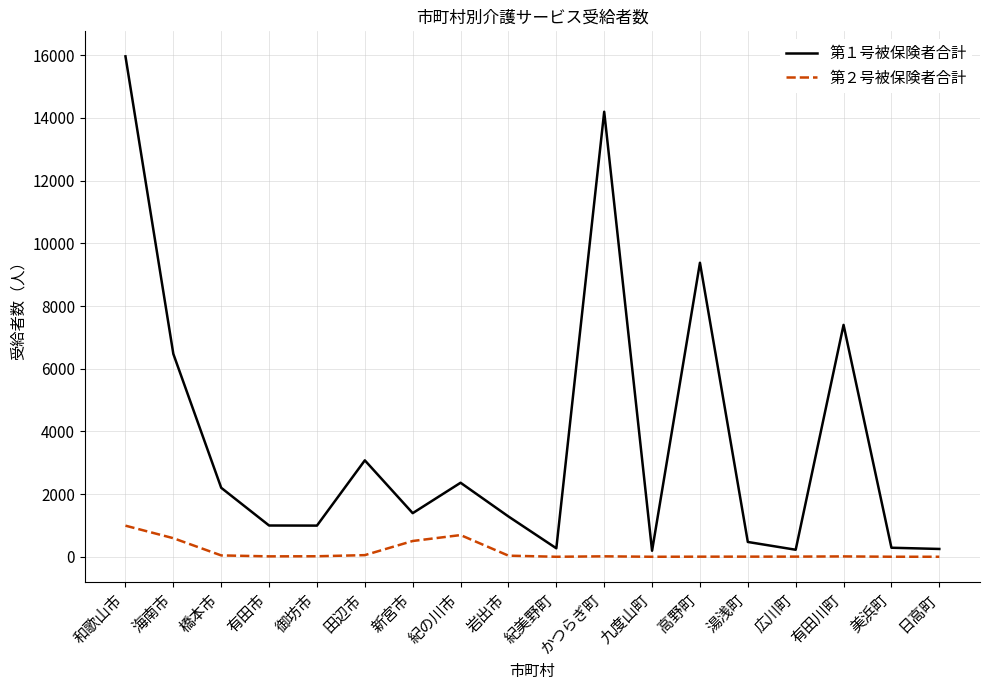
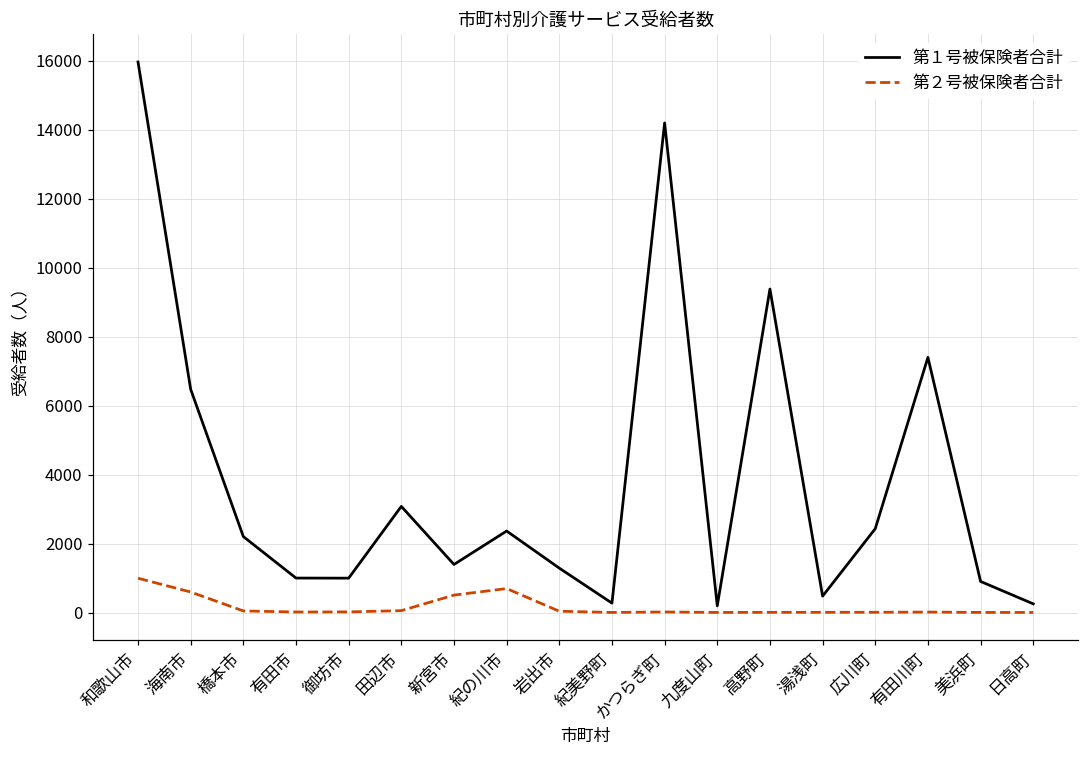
  {
    "第１号被保険者合計": {
      "和歌山市": 16000,
      "海南市": 6500,
      "橋本市": 2200,
      "有田市": 1000,
      "御坊市": 1000,
      "田辺市": 3100,
      "新宮市": 1400,
      "紀の川市": 2400,
      "岩出市": 1300,
      "紀美野町": 300,
      "かつらぎ町": 14200,
      "九度山町": 200,
      "高野町": 9400,
      "湯浅町": 500,
-     "広川町": 200,
+     "広川町": 2400,
      "有田川町": 7400,
-     "美浜町": 300,
+     "美浜町": 900,
      "日高町": 300
    },
    "第２号被保険者合計": {
      "和歌山市": 1000,
      "海南市": 600,
      "橋本市": 0,
      "有田市": 0,
      "御坊市": 0,
      "田辺市": 100,
      "新宮市": 500,
      "紀の川市": 700,
      "岩出市": 0,
      "紀美野町": 0,
      "かつらぎ町": 0,
      "九度山町": 0,
      "高野町": 0,
      "湯浅町": 0,
      "広川町": 0,
      "有田川町": 0,
      "美浜町": 0,
      "日高町": 0
    }
  }
